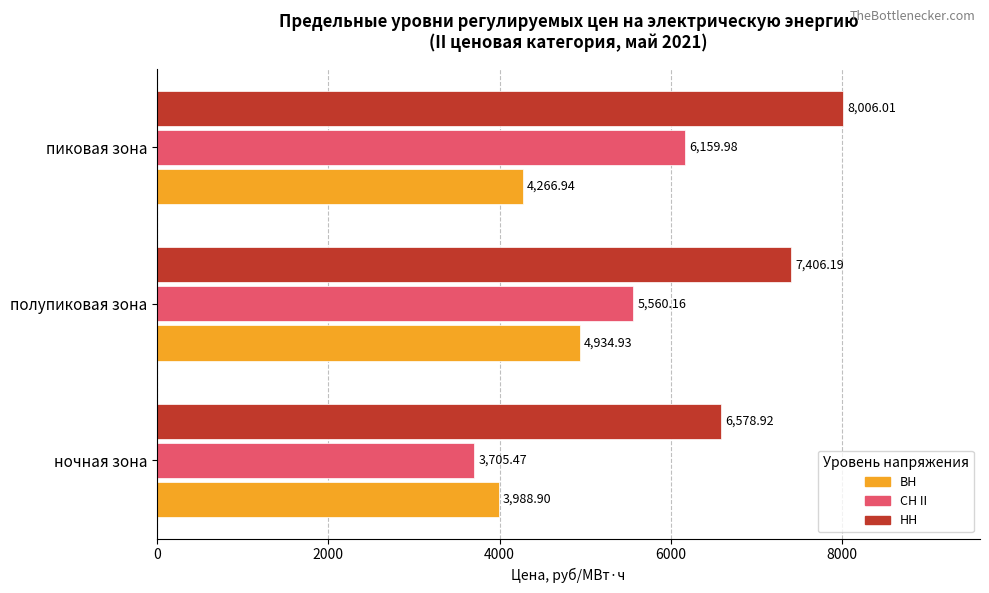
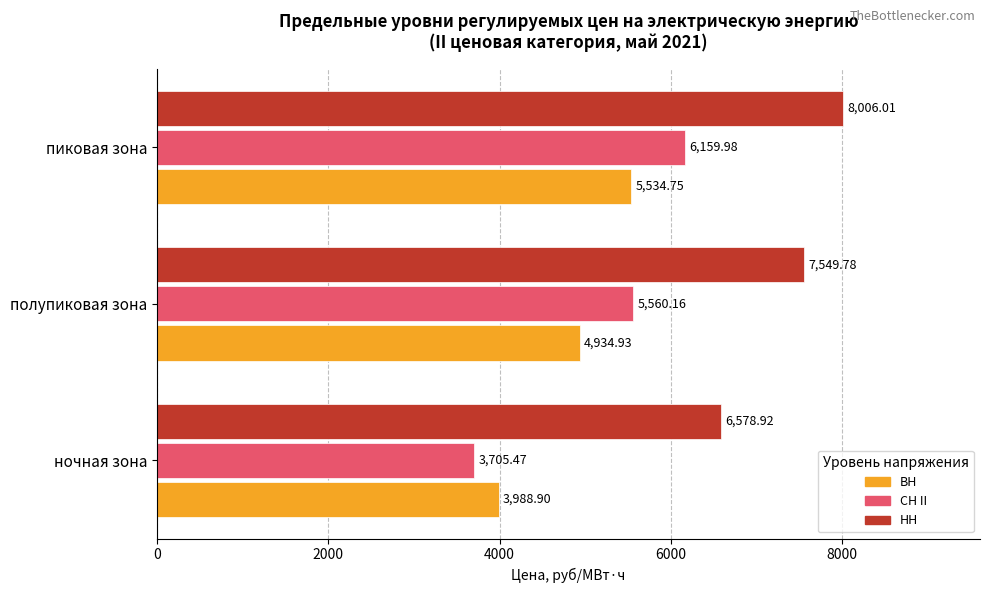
  {
    "ВН": {
-     "пиковая зона": "4,266.94",
+     "пиковая зона": "5,534.75",
      "полупиковая зона": "4,934.93",
      "ночная зона": "3,988.90"
    },
    "СН II": {
      "пиковая зона": "6,159.98",
      "полупиковая зона": "5,560.16",
      "ночная зона": "3,705.47"
    },
    "НН": {
      "пиковая зона": "8,006.01",
-     "полупиковая зона": "7,406.19",
+     "полупиковая зона": "7,549.78",
      "ночная зона": "6,578.92"
    }
  }
